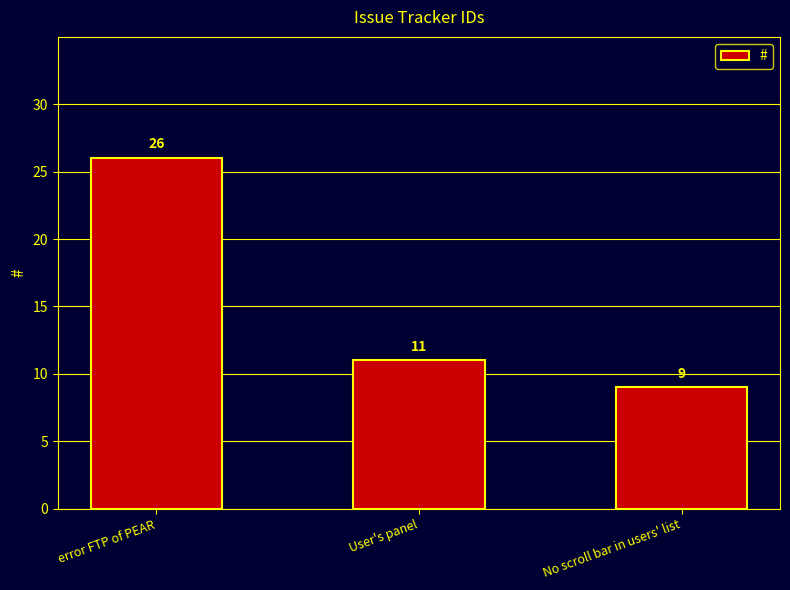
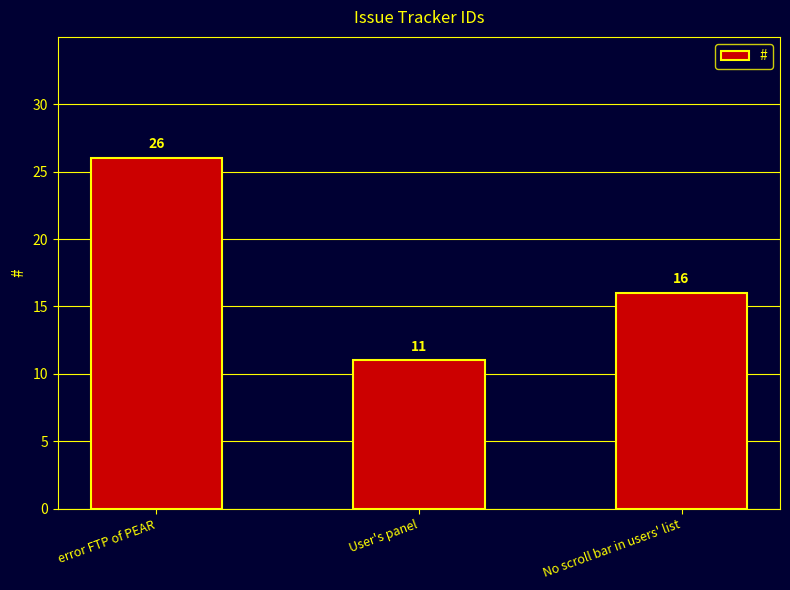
  {
    "error FTP of PEAR": 26,
    "User's panel": 11,
-   "No scroll bar in users' list": 9
+   "No scroll bar in users' list": 16
  }
